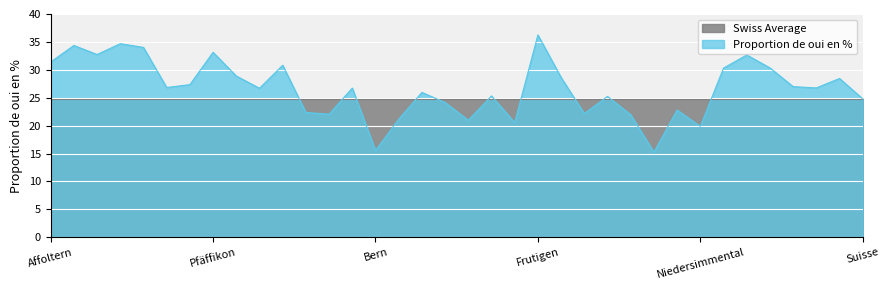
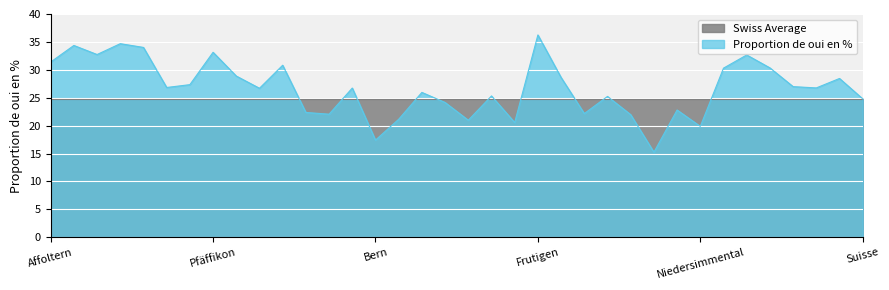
  {
    "Swiss Average": {
      "Affoltern": 25,
      "Pfäffikon": 25,
      "Bern": 25,
      "Frutigen": 25,
      "Niedersimmental": 25
    },
    "Proportion de oui en %": {
      "Affoltern": 31,
      "Pfäffikon": 33,
-     "Bern": 16,
+     "Bern": 17,
      "Frutigen": 36,
      "Niedersimmental": 20
    }
  }
